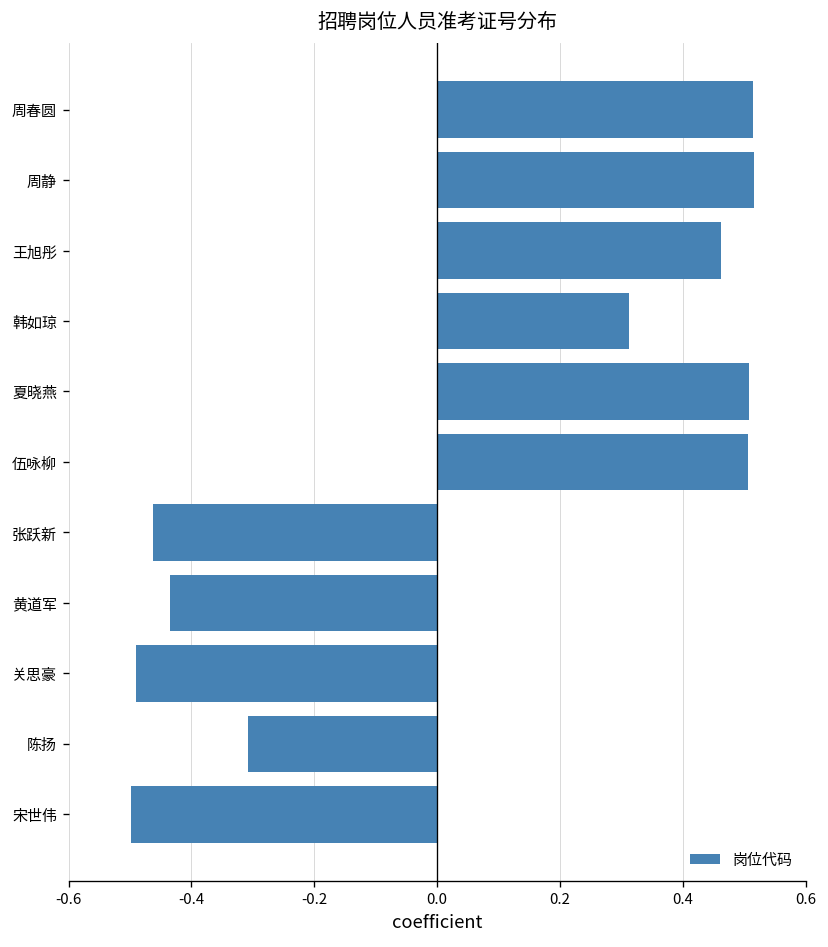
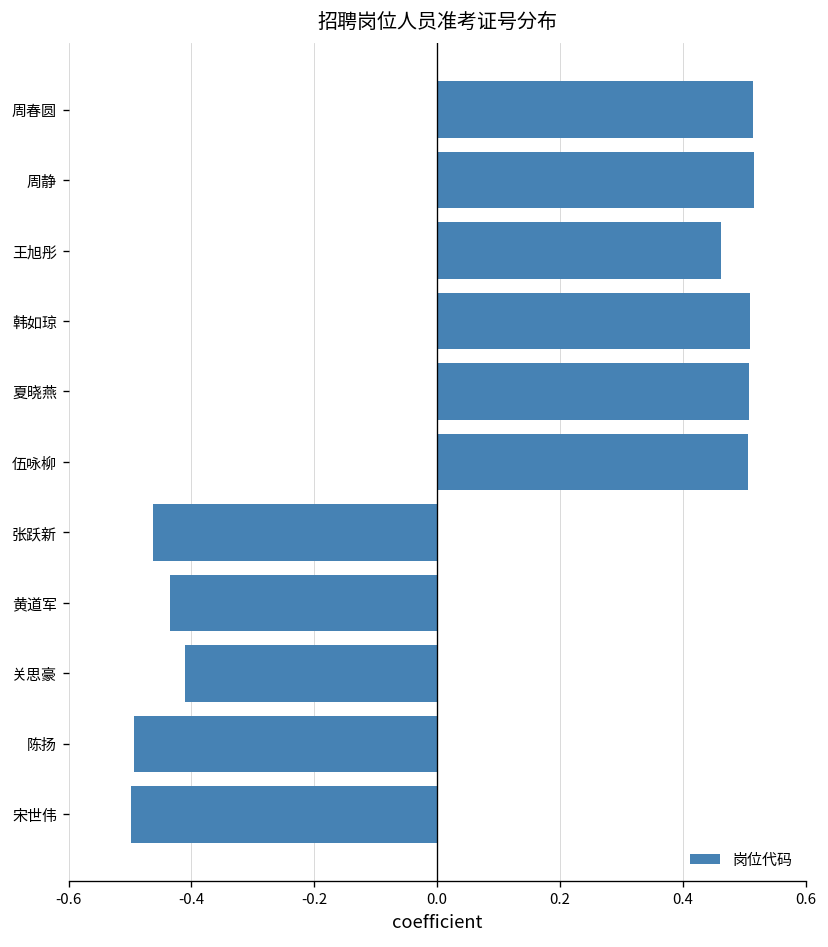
  {
    "周春圆": 0.52,
    "周静": 0.52,
    "王旭彤": 0.46,
-   "韩如琼": 0.31,
+   "韩如琼": 0.51,
    "夏晓燕": 0.51,
    "伍咏柳": 0.51,
    "张跃新": -0.46,
    "黄道军": -0.44,
-   "关思豪": -0.49,
-   "陈扬": -0.31,
+   "关思豪": -0.41,
+   "陈扬": -0.49,
    "宋世伟": -0.50
  }
